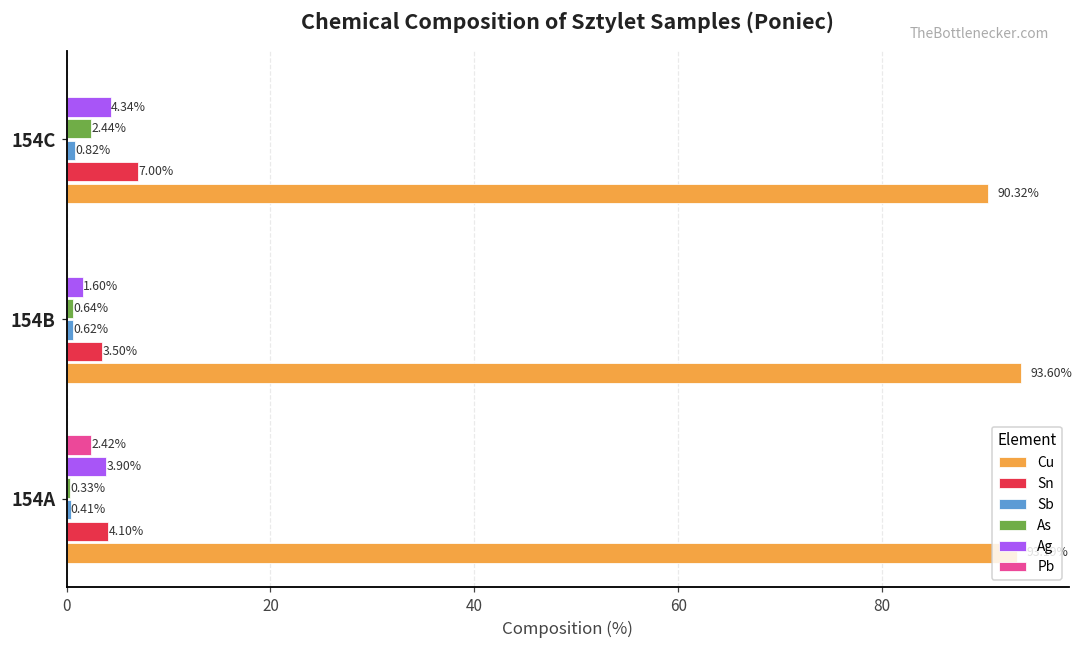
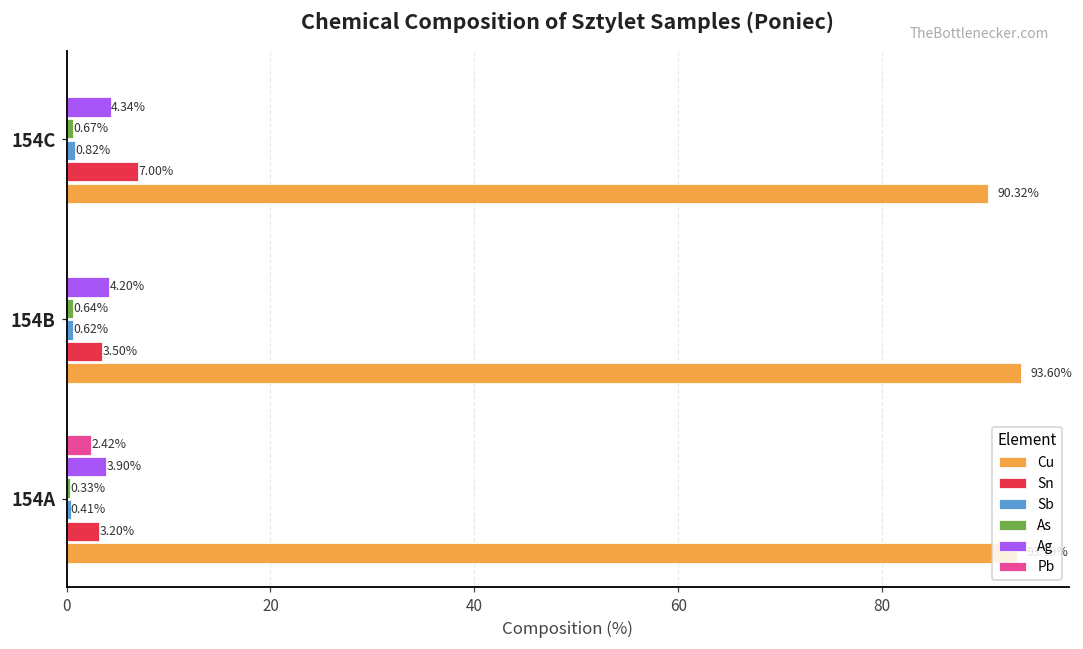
  {
    "Cu": {
      "154C": "90.32%",
      "154B": "93.60%"
    },
    "Sn": {
      "154C": "7.00%",
      "154B": "3.50%",
-     "154A": "4.10%"
+     "154A": "3.20%"
    },
    "Sb": {
      "154C": "0.82%",
      "154B": "0.62%",
      "154A": "0.41%"
    },
    "As": {
-     "154C": "2.44%",
+     "154C": "0.67%",
      "154B": "0.64%",
      "154A": "0.33%"
    },
    "Ag": {
      "154C": "4.34%",
-     "154B": "1.60%",
+     "154B": "4.20%",
      "154A": "3.90%"
    },
    "Pb": {
      "154A": "2.42%"
    }
  }
